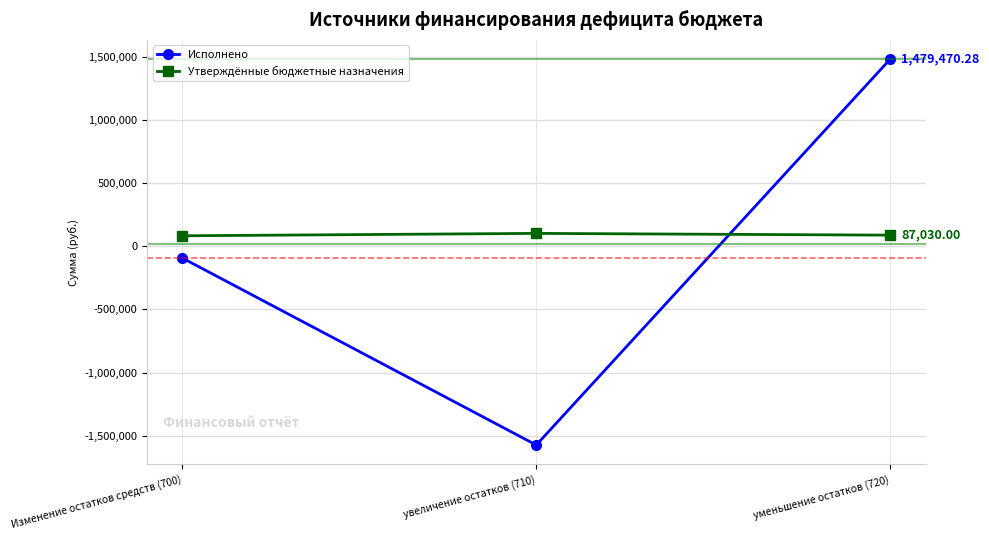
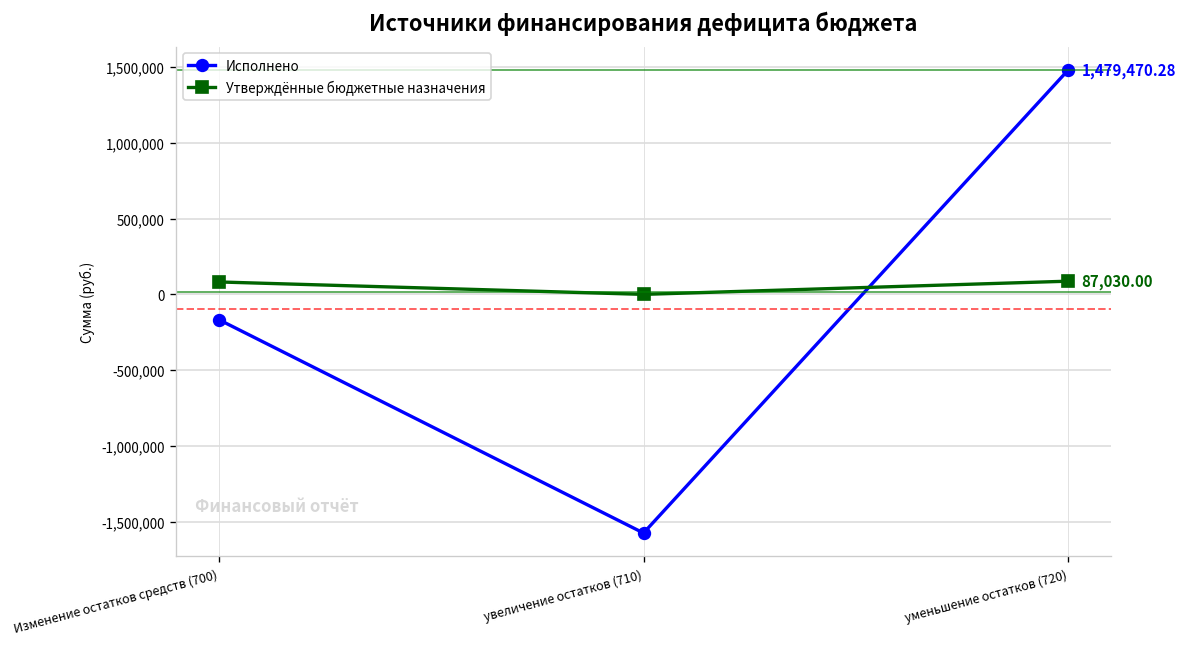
  {
    "Исполнено": {
-     "Изменение остатков средств (700)": "-90,000",
+     "Изменение остатков средств (700)": "-170,000",
      "увеличение остатков (710)": "-1,570,000"
    },
    "Утверждённые бюджетные назначения": {
      "Изменение остатков средств (700)": "80,000",
-     "увеличение остатков (710)": "100,000"
+     "увеличение остатков (710)": "0"
    }
  }
